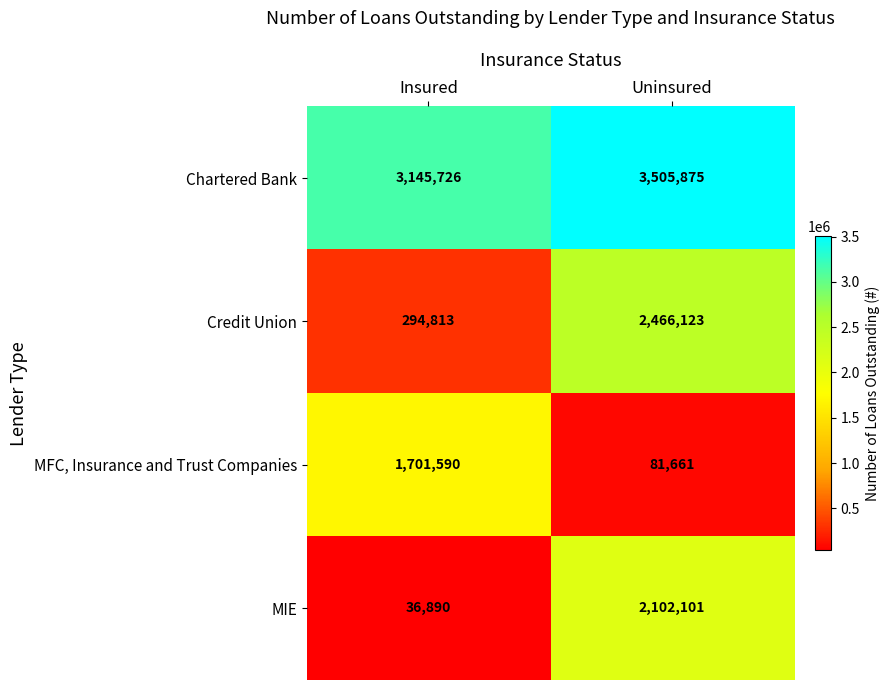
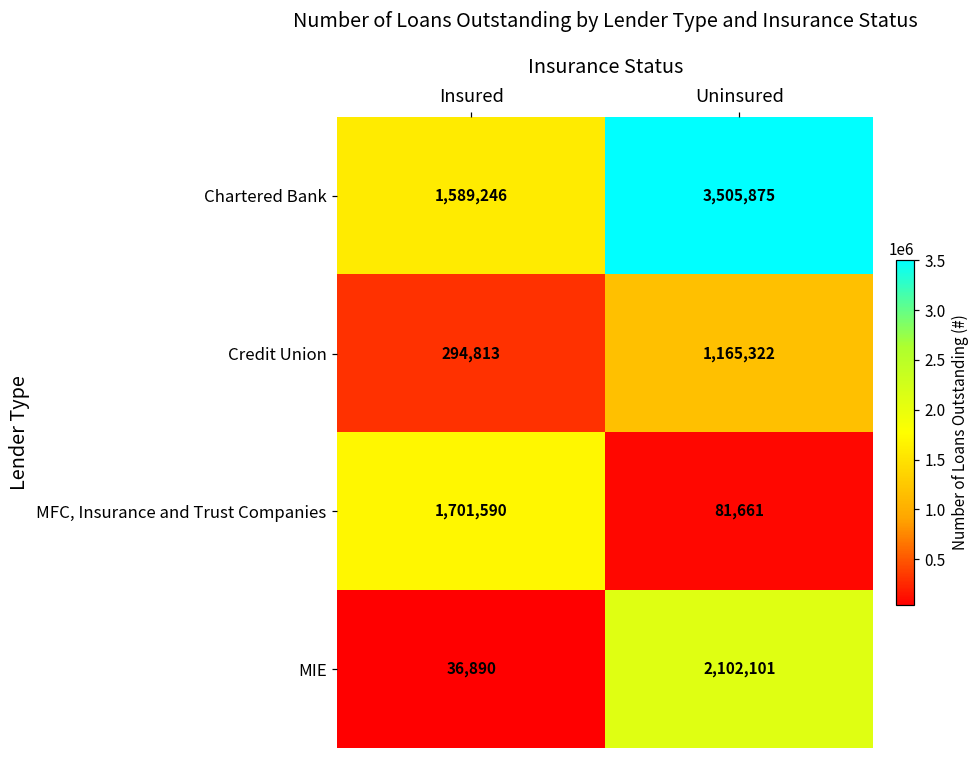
  {
    "Chartered Bank": {
-     "Insured": "3,145,726",
+     "Insured": "1,589,246",
      "Uninsured": "3,505,875"
    },
    "Credit Union": {
      "Insured": "294,813",
-     "Uninsured": "2,466,123"
+     "Uninsured": "1,165,322"
    },
    "MFC, Insurance and Trust Companies": {
      "Insured": "1,701,590",
      "Uninsured": "81,661"
    },
    "MIE": {
      "Insured": "36,890",
      "Uninsured": "2,102,101"
    }
  }
